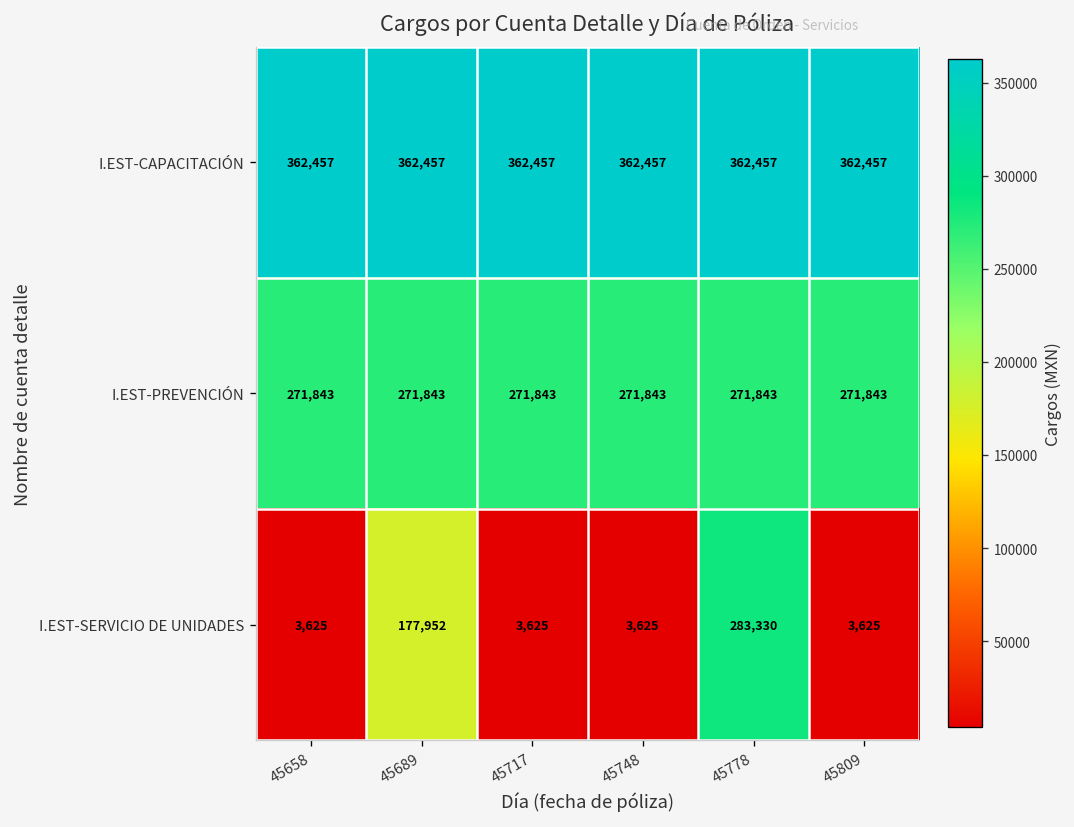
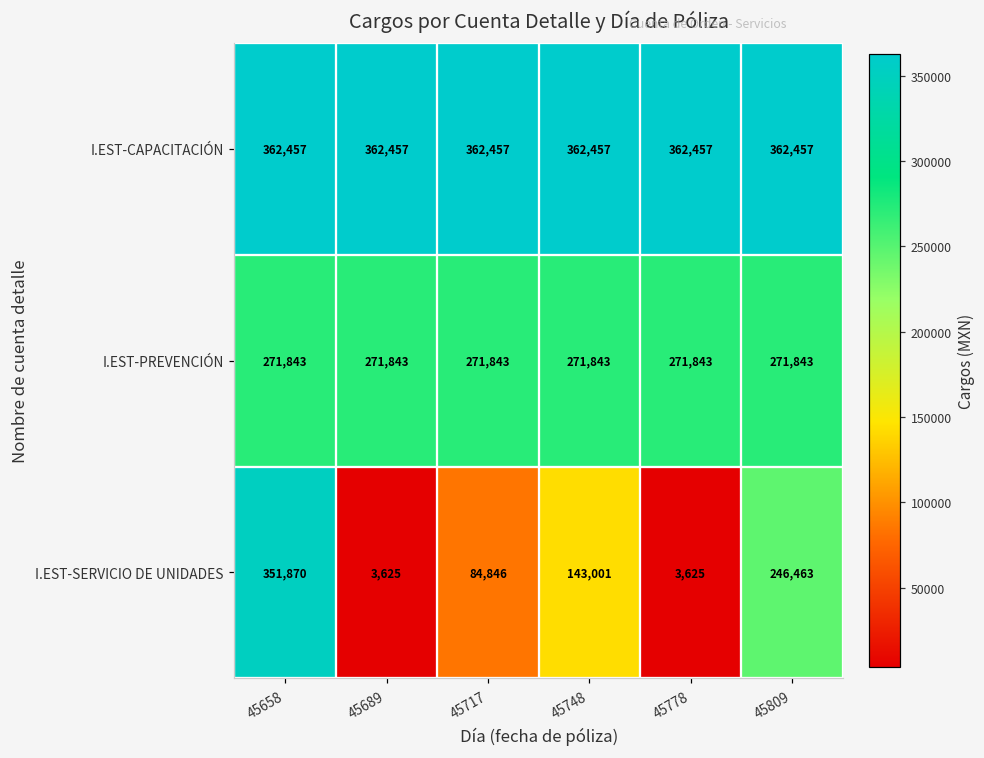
  {
    "I.EST-CAPACITACIÓN": {
      "45658": "362,457",
      "45689": "362,457",
      "45717": "362,457",
      "45748": "362,457",
      "45778": "362,457",
      "45809": "362,457"
    },
    "I.EST-PREVENCIÓN": {
      "45658": "271,843",
      "45689": "271,843",
      "45717": "271,843",
      "45748": "271,843",
      "45778": "271,843",
      "45809": "271,843"
    },
    "I.EST-SERVICIO DE UNIDADES": {
-     "45658": "3,625",
-     "45689": "177,952",
-     "45717": "3,625",
-     "45748": "3,625",
-     "45778": "283,330",
-     "45809": "3,625"
+     "45658": "351,870",
+     "45689": "3,625",
+     "45717": "84,846",
+     "45748": "143,001",
+     "45778": "3,625",
+     "45809": "246,463"
    }
  }
